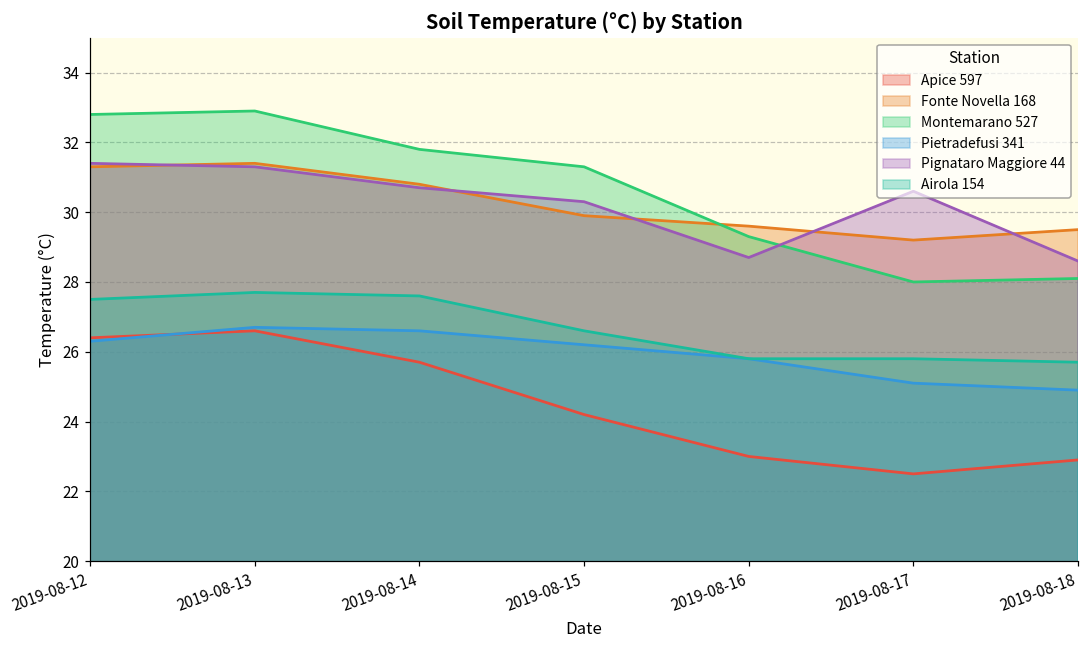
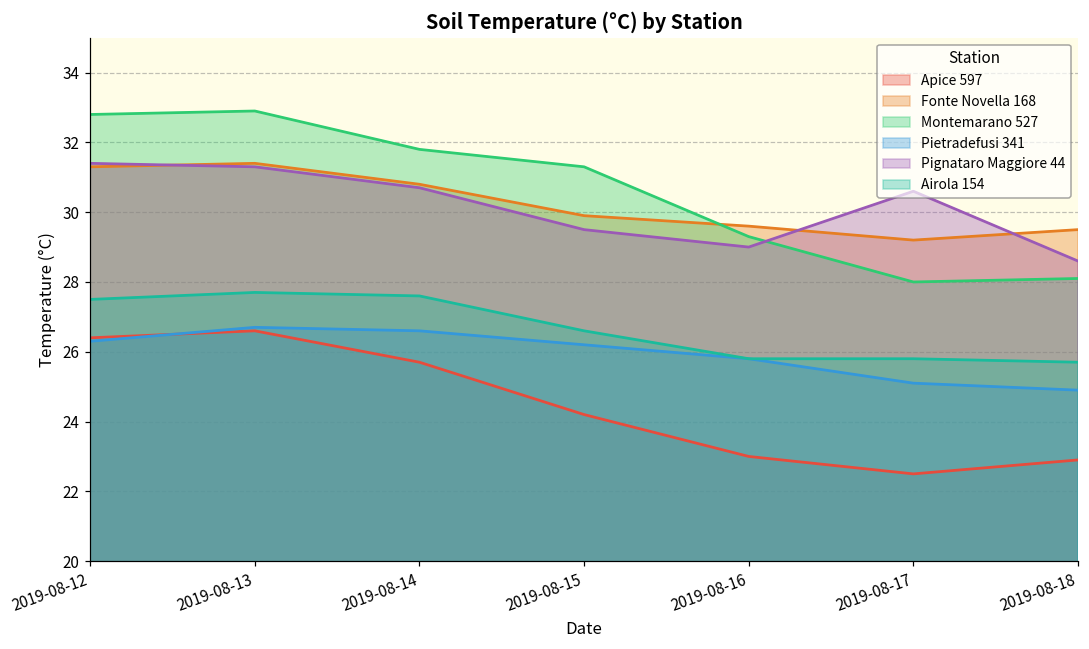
  {
    "Pignataro Maggiore 44": {
      "2019-08-12": 31.4,
      "2019-08-13": 31.3,
      "2019-08-14": 30.7,
-     "2019-08-15": 30.3,
-     "2019-08-16": 28.7,
+     "2019-08-15": 29.5,
+     "2019-08-16": 29.0,
      "2019-08-18": 28.6
    }
  }
